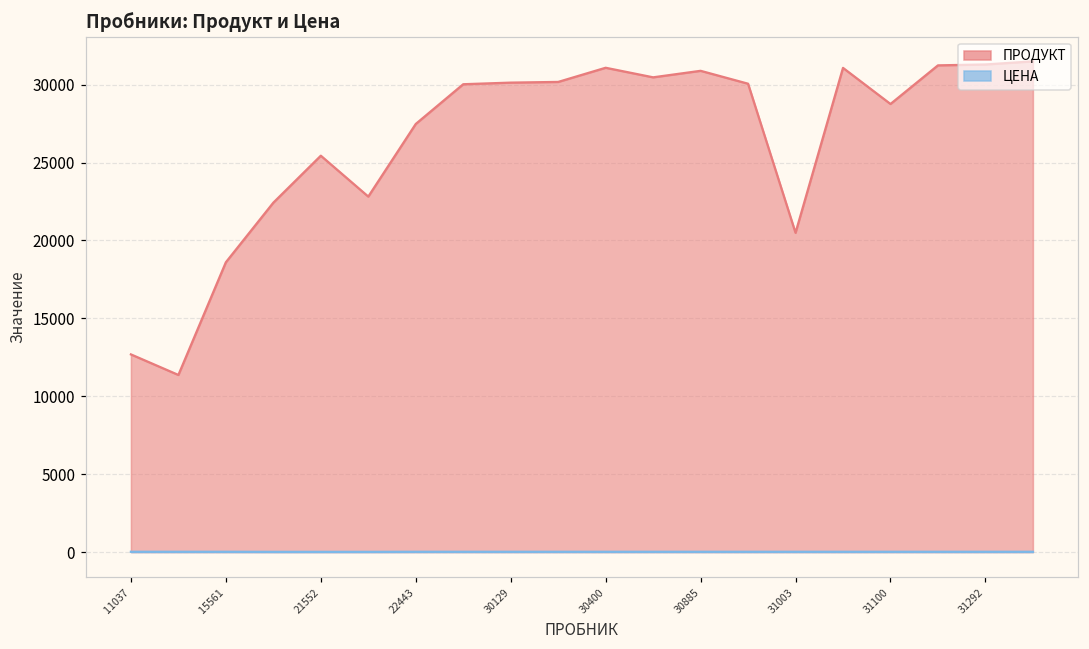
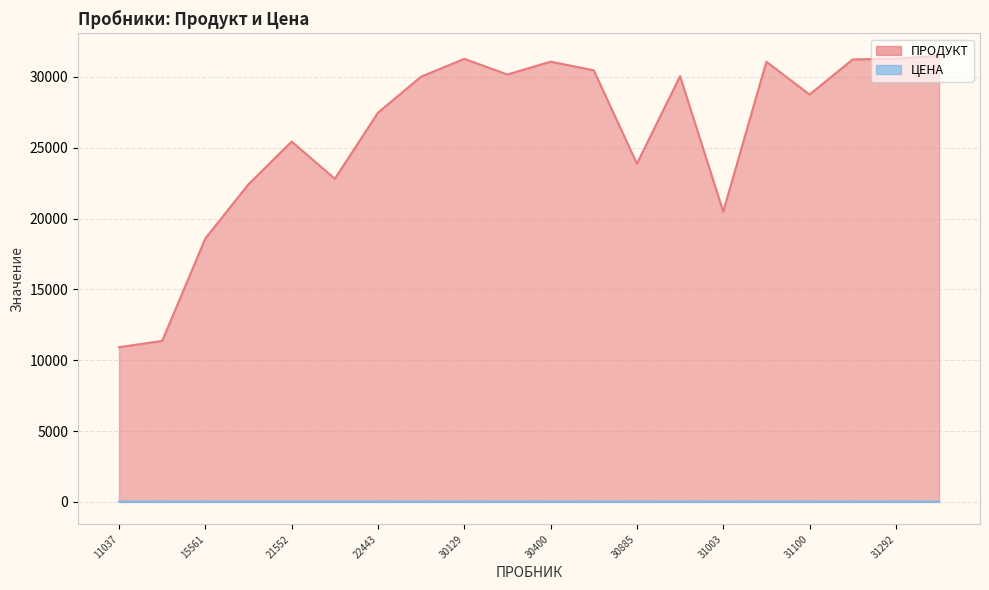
  {
    "ПРОДУКТ": {
-     "11037": 12700,
+     "11037": 10900,
      "15561": 18600,
      "21552": 25400,
      "22443": 27500,
-     "30129": 30100,
+     "30129": 31300,
      "30400": 31100,
-     "30885": 30900,
+     "30885": 23900,
      "31003": 20500,
      "31100": 28800
    },
    "ЦЕНА": {
      "11037": 0,
      "15561": 0,
      "21552": 0,
      "22443": 0,
      "30129": 0,
      "30400": 0,
      "30885": 0,
      "31003": 0,
      "31100": 0,
      "31292": 0
    }
  }
